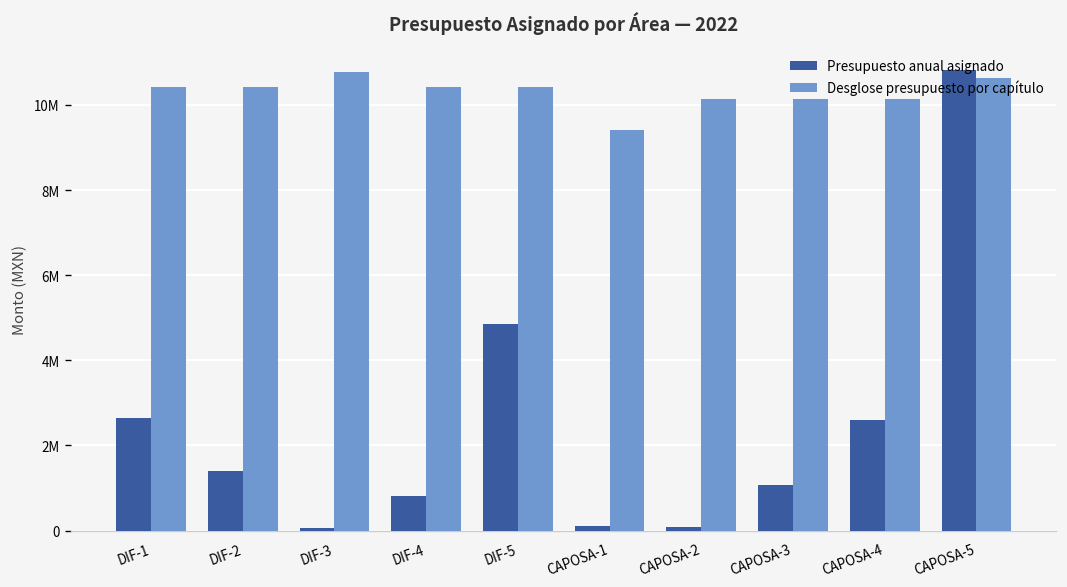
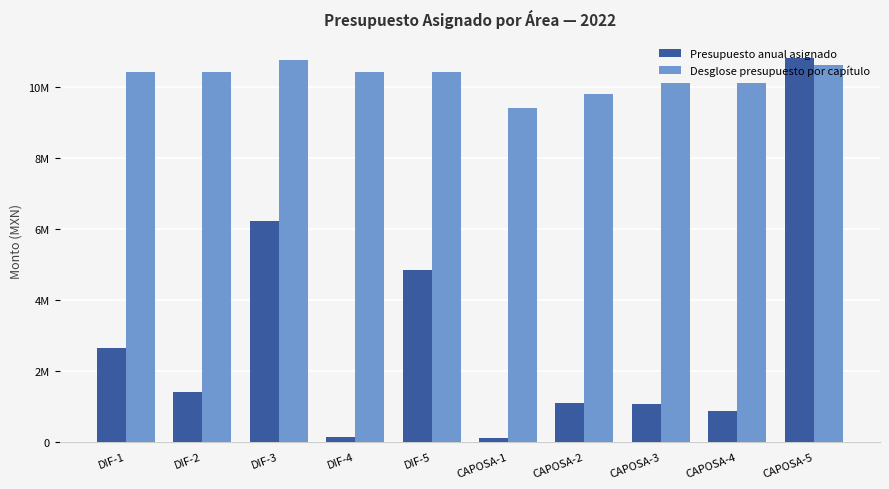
  {
    "Presupuesto anual asignado": {
      "DIF-1": 2600000,
      "DIF-2": 1400000,
-     "DIF-3": 100000,
-     "DIF-4": 800000,
+     "DIF-3": 6200000,
+     "DIF-4": 100000,
      "DIF-5": 4800000,
      "CAPOSA-1": 100000,
-     "CAPOSA-2": 100000,
+     "CAPOSA-2": 1100000,
      "CAPOSA-3": 1100000,
-     "CAPOSA-4": 2600000,
+     "CAPOSA-4": 900000,
      "CAPOSA-5": 10800000
    },
    "Desglose presupuesto por capítulo": {
      "DIF-1": 10400000,
      "DIF-2": 10400000,
      "DIF-3": 10800000,
      "DIF-4": 10400000,
      "DIF-5": 10400000,
      "CAPOSA-1": 9400000,
-     "CAPOSA-2": 10100000,
+     "CAPOSA-2": 9800000,
      "CAPOSA-3": 10100000,
      "CAPOSA-4": 10100000,
      "CAPOSA-5": 10600000
    }
  }
